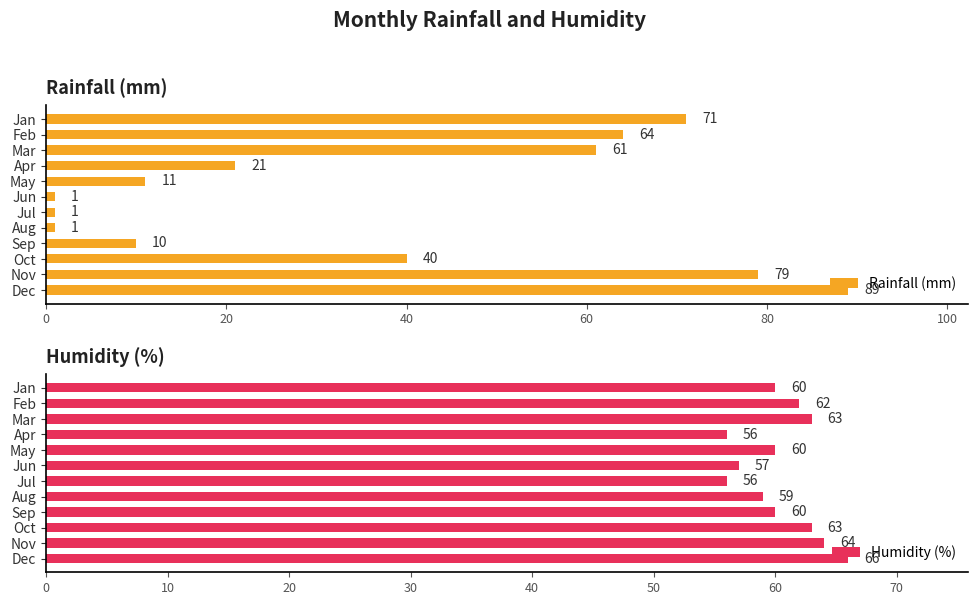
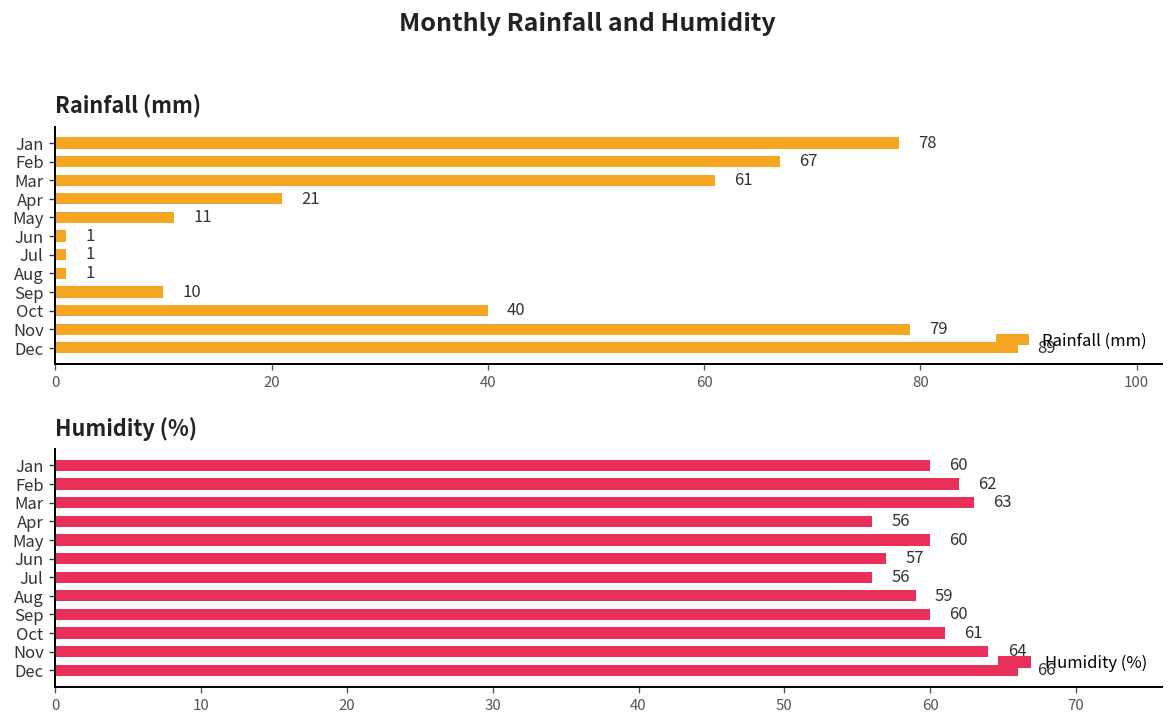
  {
    "Rainfall (mm)": {
-     "Jan": 71,
-     "Feb": 64,
+     "Jan": 78,
+     "Feb": 67,
      "Mar": 61,
      "Apr": 21,
      "May": 11,
      "Jun": 1,
      "Jul": 1,
      "Aug": 1,
      "Sep": 10,
      "Oct": 40,
      "Nov": 79,
      "Dec": 89
    },
    "Humidity (%)": {
      "Jan": 60,
      "Feb": 62,
      "Mar": 63,
      "Apr": 56,
      "May": 60,
      "Jun": 57,
      "Jul": 56,
      "Aug": 59,
      "Sep": 60,
-     "Oct": 63,
+     "Oct": 61,
      "Nov": 64,
      "Dec": 66
    }
  }
